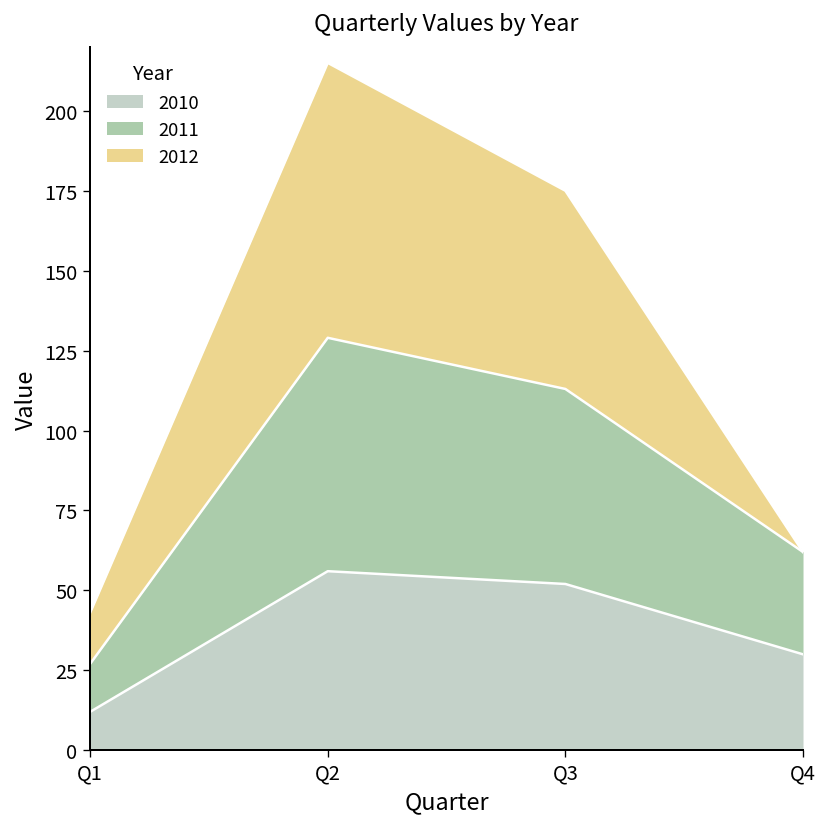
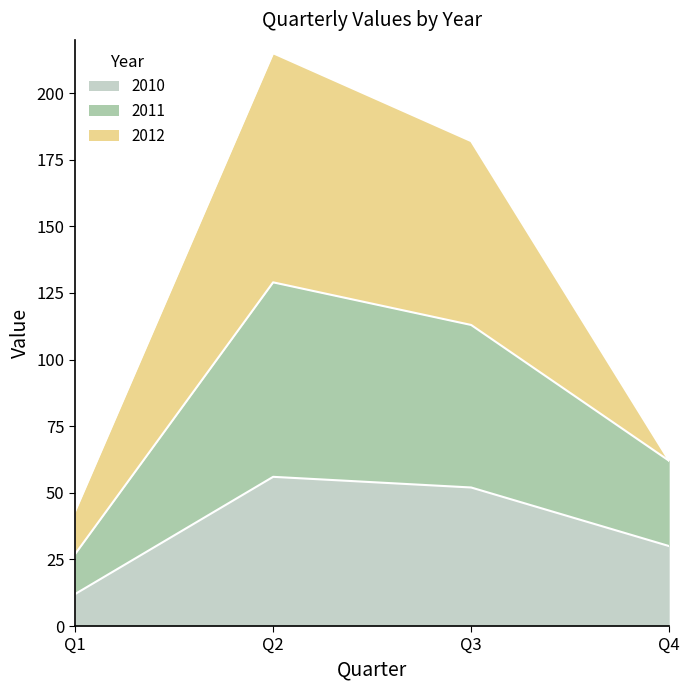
  {
    "2012": {
      "Q1": 16,
      "Q2": 86,
-     "Q3": 62
+     "Q3": 69
    }
  }
